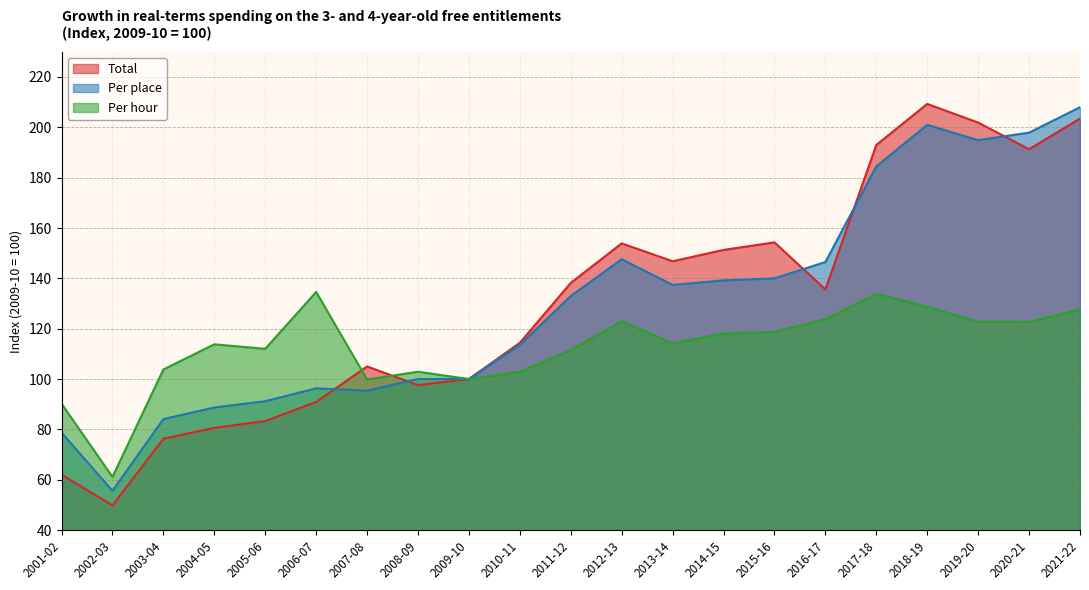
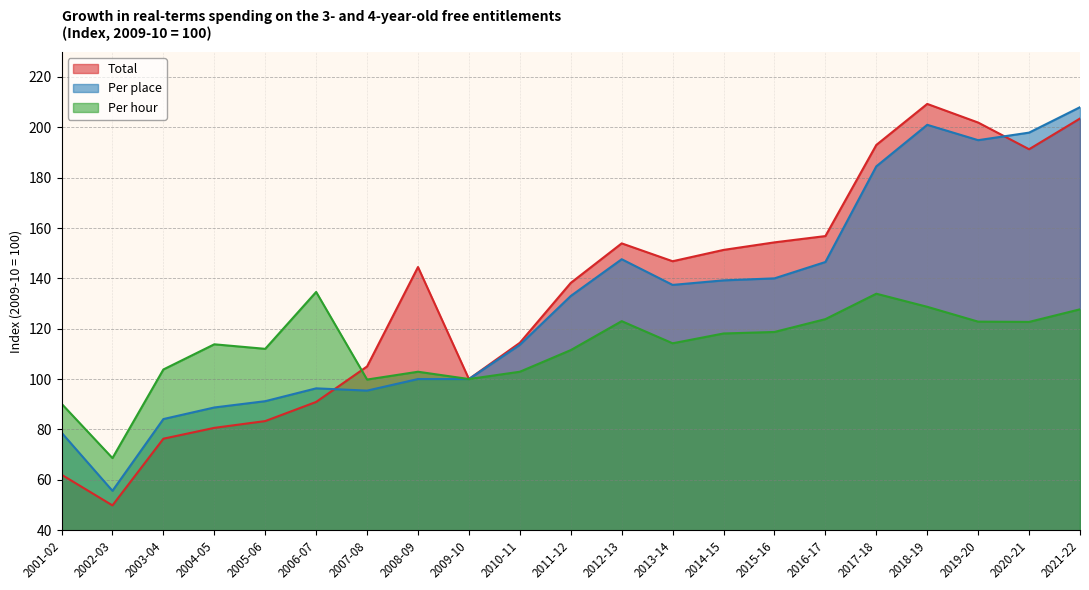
  {
    "Total": {
      "2001-02": 62,
      "2002-03": 50,
      "2003-04": 76,
      "2004-05": 81,
      "2005-06": 83,
      "2006-07": 91,
      "2007-08": 105,
-     "2008-09": 98,
+     "2008-09": 145,
      "2011-12": 138,
      "2012-13": 154,
      "2013-14": 147,
      "2014-15": 151,
      "2015-16": 154,
-     "2016-17": 136,
+     "2016-17": 157,
      "2017-18": 193,
      "2018-19": 209,
      "2019-20": 202,
      "2020-21": 191,
      "2021-22": 204
    },
    "Per place": {
      "2001-02": 79,
      "2002-03": 56,
      "2003-04": 84,
      "2004-05": 89,
      "2005-06": 91,
      "2006-07": 96,
      "2007-08": 95,
      "2008-09": 100,
      "2011-12": 133,
      "2012-13": 148,
      "2013-14": 137,
      "2014-15": 139,
      "2015-16": 140,
      "2016-17": 147,
      "2017-18": 185,
      "2018-19": 201,
      "2019-20": 195,
      "2020-21": 198,
      "2021-22": 208
    },
    "Per hour": {
      "2001-02": 90,
-     "2002-03": 61,
+     "2002-03": 69,
      "2003-04": 104,
      "2004-05": 114,
      "2005-06": 112,
      "2006-07": 135,
      "2007-08": 100,
      "2008-09": 103,
      "2010-11": 103,
      "2011-12": 112,
      "2012-13": 123,
      "2013-14": 114,
      "2014-15": 118,
      "2015-16": 119,
      "2016-17": 124,
      "2017-18": 134,
      "2018-19": 129,
      "2019-20": 123,
      "2020-21": 123,
      "2021-22": 128
    }
  }
